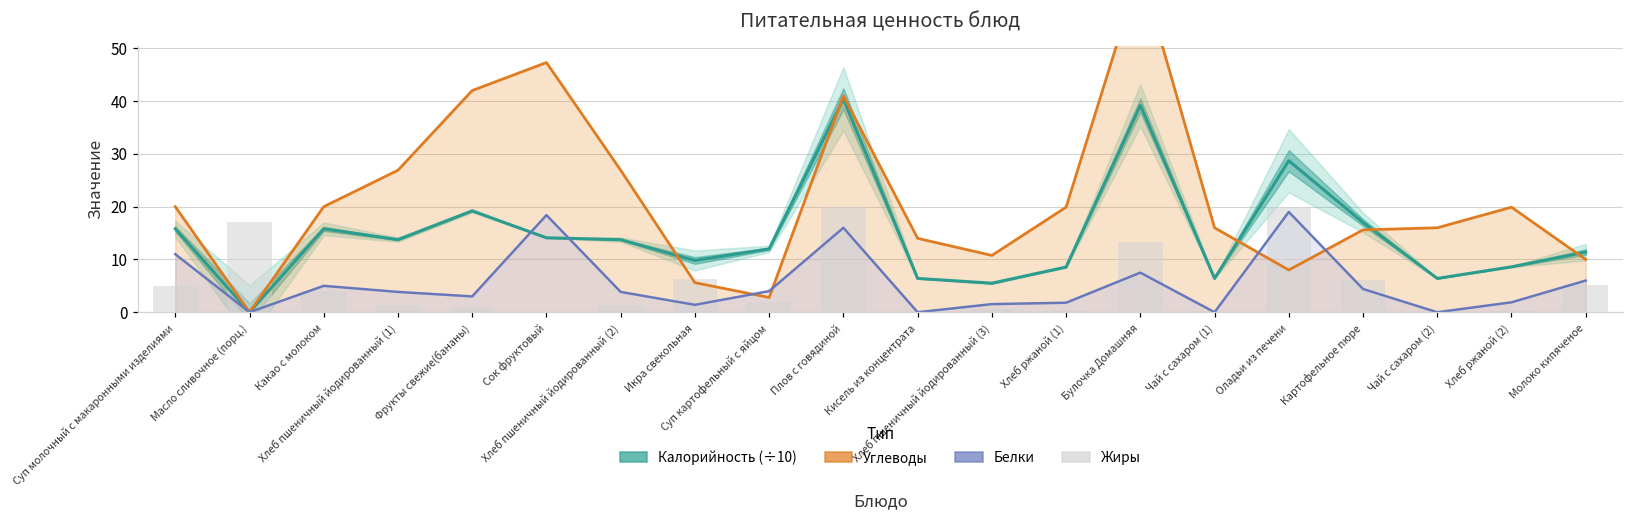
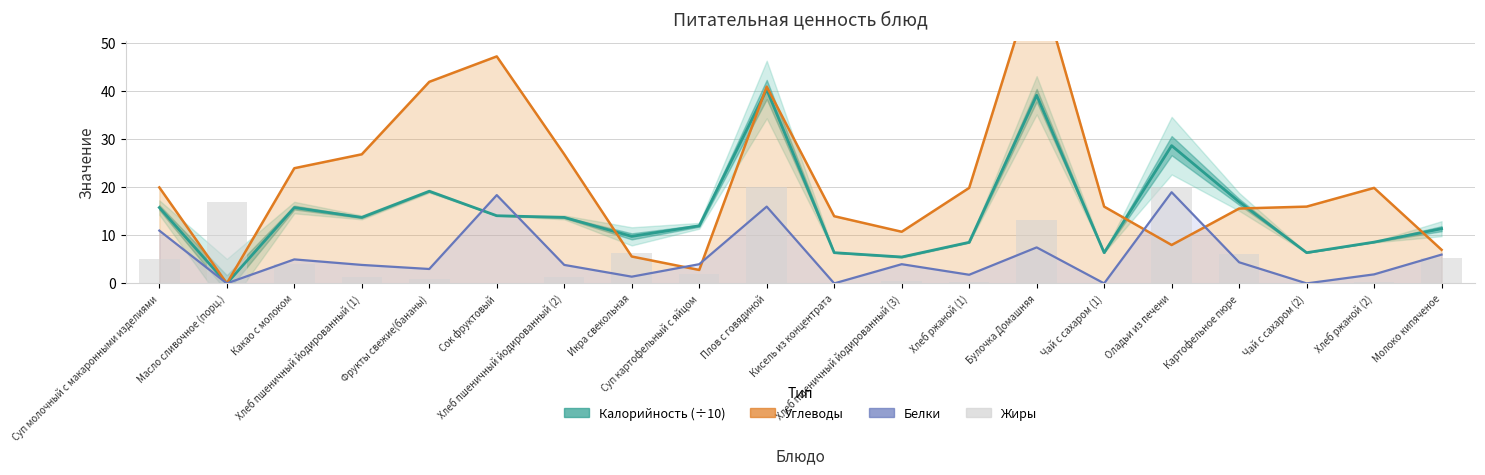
  {
    "Углеводы": {
      "Суп молочный с макаронными изделиями": 20,
-     "Какао с молоком": 20,
+     "Какао с молоком": 24,
      "Хлеб пшеничный йодированный (1)": 27,
      "Фрукты свежие(бананы)": 42,
      "Сок фруктовый": 47,
      "Хлеб пшеничный йодированный (2)": 27,
      "Икра свекольная": 6,
      "Суп картофельный с яйцом": 3,
      "Плов с говядиной": 41,
      "Кисель из концентрата": 14,
      "Хлеб пшеничный йодированный (3)": 11,
      "Хлеб ржаной (1)": 20,
      "Чай с сахаром (1)": 16,
      "Оладьи из печени": 8,
      "Картофельное пюре": 16,
      "Чай с сахаром (2)": 16,
      "Хлеб ржаной (2)": 20,
-     "Молоко кипяченое": 10
+     "Молоко кипяченое": 7
    },
    "Белки": {
      "Суп молочный с макаронными изделиями": 11,
      "Какао с молоком": 5,
      "Хлеб пшеничный йодированный (1)": 4,
      "Фрукты свежие(бананы)": 3,
      "Сок фруктовый": 18,
      "Хлеб пшеничный йодированный (2)": 4,
      "Икра свекольная": 1,
      "Суп картофельный с яйцом": 4,
      "Плов с говядиной": 16,
      "Кисель из концентрата": 0,
-     "Хлеб пшеничный йодированный (3)": 2,
+     "Хлеб пшеничный йодированный (3)": 4,
      "Хлеб ржаной (1)": 2,
      "Булочка Домашняя": 8,
      "Чай с сахаром (1)": 0,
      "Оладьи из печени": 19,
      "Картофельное пюре": 4,
      "Чай с сахаром (2)": 0,
      "Хлеб ржаной (2)": 2,
      "Молоко кипяченое": 6
    }
  }
